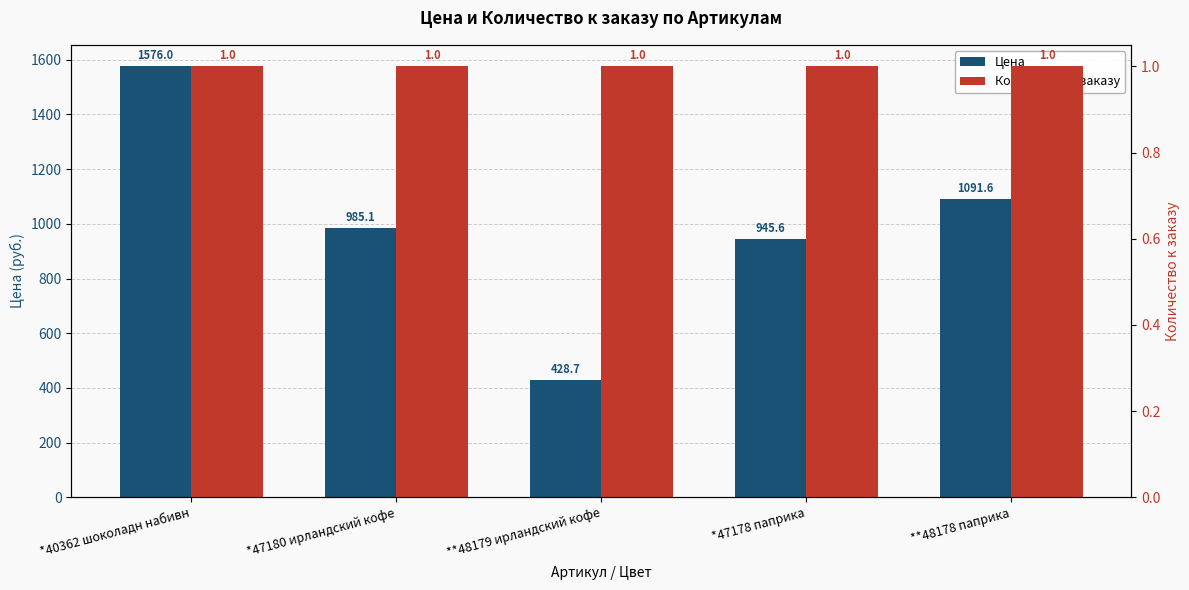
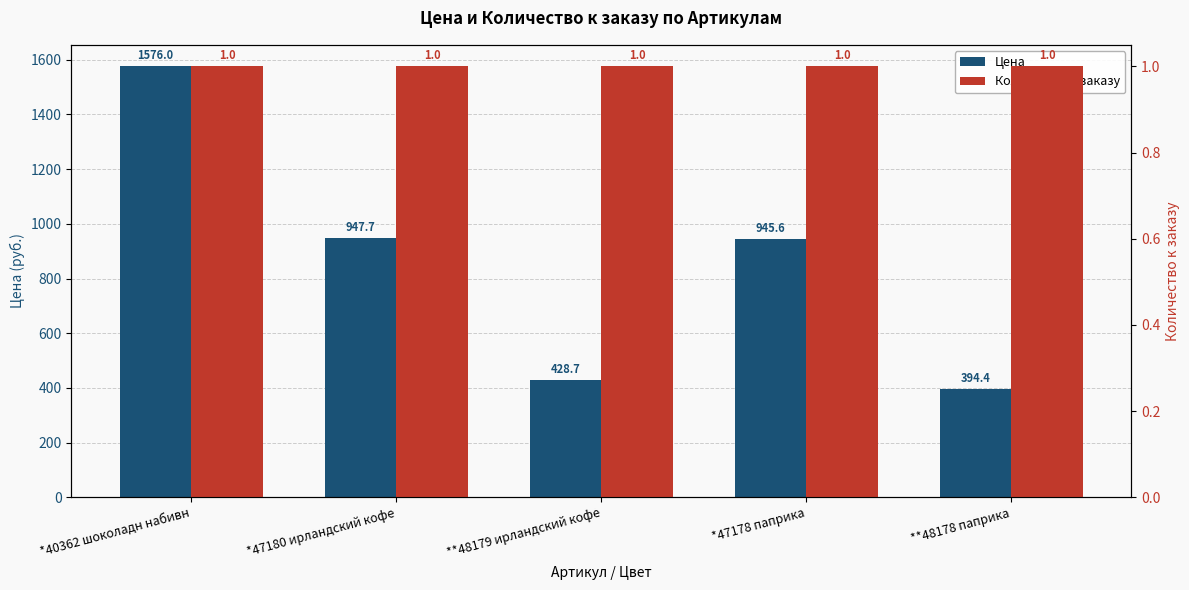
  {
    "Цена": {
      "*40362 шоколадн набивн": 1576.0,
-     "*47180 ирландский кофе": 985.1,
+     "*47180 ирландский кофе": 947.7,
      "**48179 ирландский кофе": 428.7,
      "*47178 паприка": 945.6,
-     "**48178 паприка": 1091.6
+     "**48178 паприка": 394.4
    },
    "Количество к заказу": {
      "*40362 шоколадн набивн": 1.0,
      "*47180 ирландский кофе": 1.0,
      "**48179 ирландский кофе": 1.0,
      "*47178 паприка": 1.0
    }
  }
